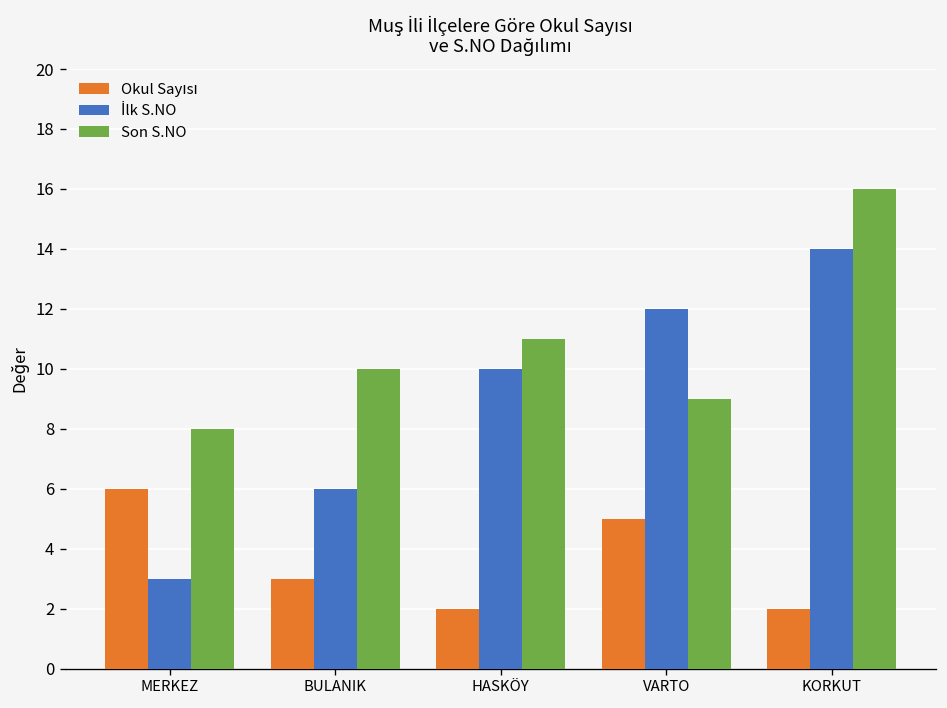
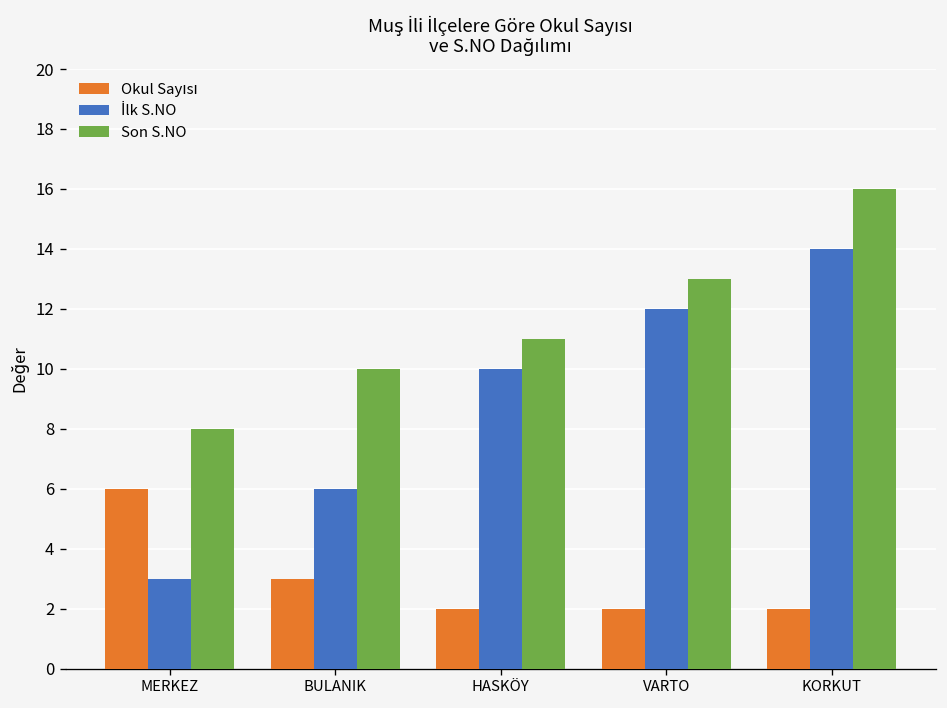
  {
    "Okul Sayısı": {
      "MERKEZ": 6,
      "BULANIK": 3,
      "HASKÖY": 2,
-     "VARTO": 5,
+     "VARTO": 2,
      "KORKUT": 2
    },
    "İlk S.NO": {
      "MERKEZ": 3,
      "BULANIK": 6,
      "HASKÖY": 10,
      "VARTO": 12,
      "KORKUT": 14
    },
    "Son S.NO": {
      "MERKEZ": 8,
      "BULANIK": 10,
      "HASKÖY": 11,
-     "VARTO": 9,
+     "VARTO": 13,
      "KORKUT": 16
    }
  }
